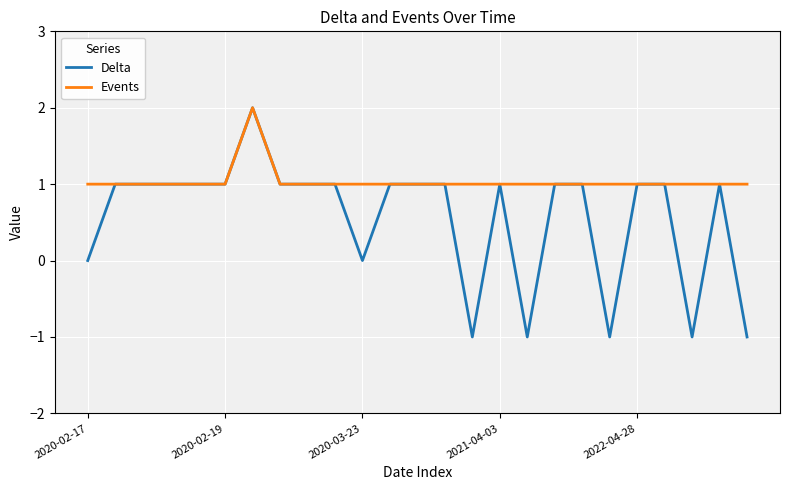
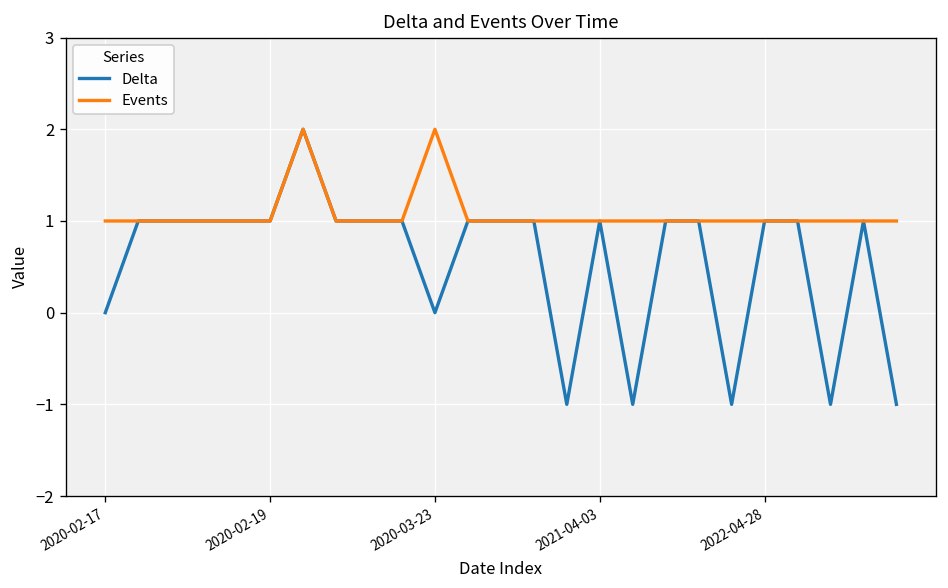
  {
    "Delta": {
      "2020-02-17": 0,
      "2020-03-23": 0
    },
    "Events": {
      "2020-02-17": 1,
-     "2020-03-23": 1
+     "2020-03-23": 2
    }
  }
